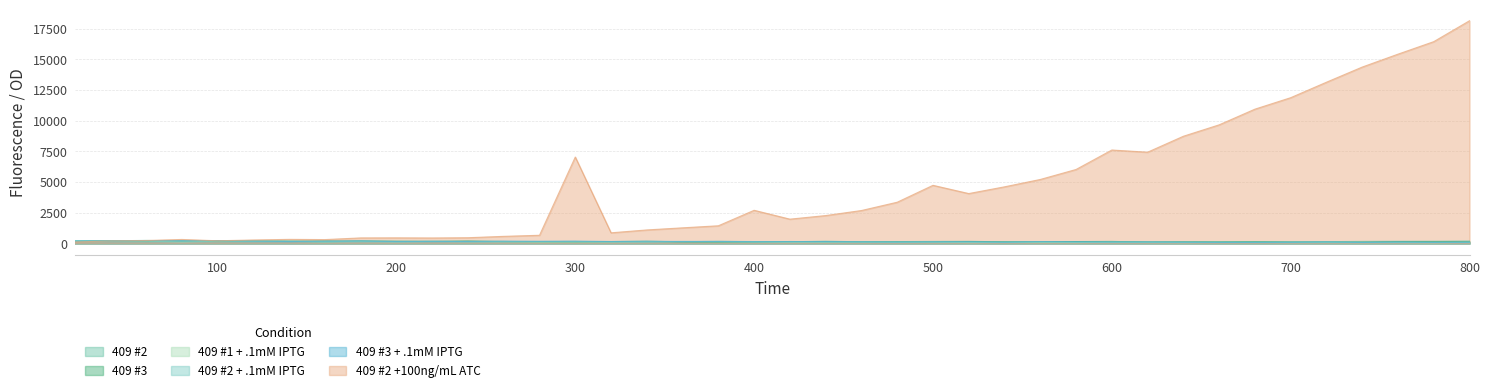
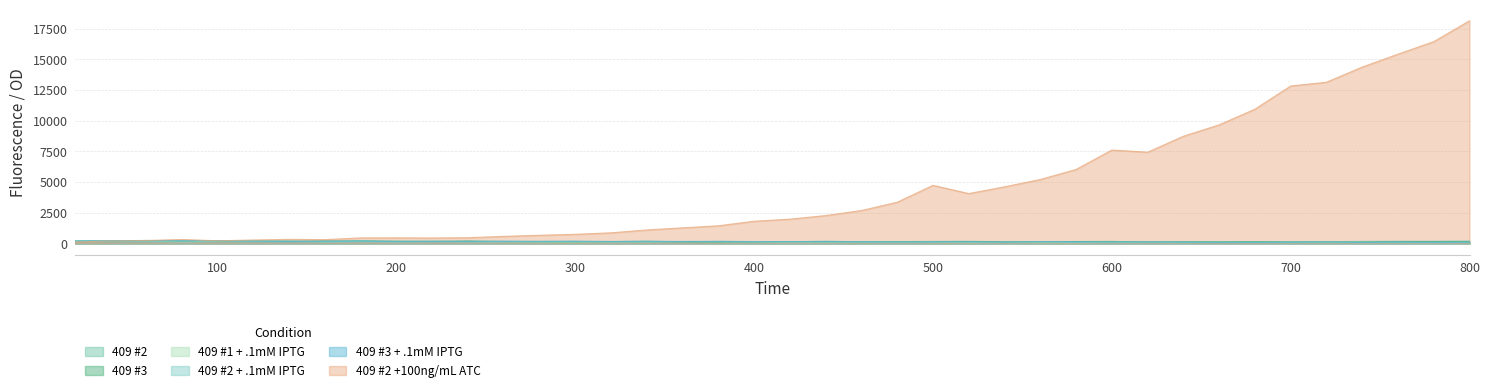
  {
    "409 #2 +100ng/mL ATC": {
      "200": 500,
-     "300": 7000,
-     "400": 2700,
+     "300": 700,
+     "400": 1800,
      "500": 4700,
      "600": 7600,
-     "700": 11900,
+     "700": 12800,
      "800": 18100
    }
  }
